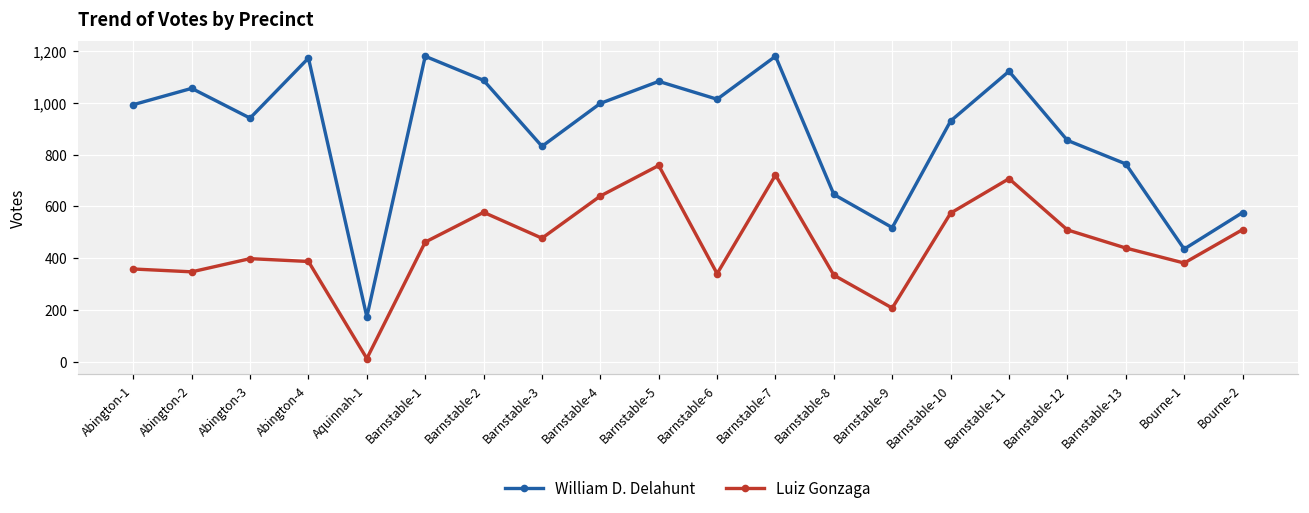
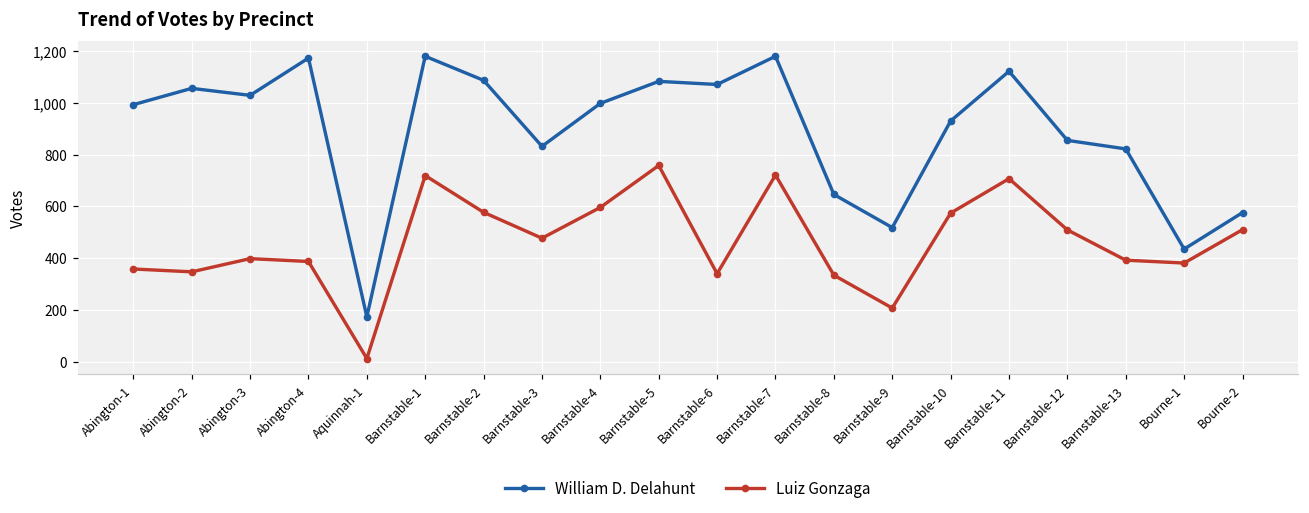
  {
    "William D. Delahunt": {
      "Abington-1": "990",
      "Abington-2": "1,060",
-     "Abington-3": "940",
+     "Abington-3": "1,030",
      "Abington-4": "1,170",
      "Aquinnah-1": "170",
      "Barnstable-1": "1,180",
      "Barnstable-2": "1,090",
      "Barnstable-3": "830",
      "Barnstable-4": "1,000",
      "Barnstable-5": "1,080",
-     "Barnstable-6": "1,010",
+     "Barnstable-6": "1,070",
      "Barnstable-7": "1,180",
      "Barnstable-8": "650",
      "Barnstable-9": "520",
      "Barnstable-10": "930",
      "Barnstable-11": "1,120",
      "Barnstable-12": "860",
-     "Barnstable-13": "760",
+     "Barnstable-13": "820",
      "Bourne-1": "440",
      "Bourne-2": "580"
    },
    "Luiz Gonzaga": {
      "Abington-1": "360",
      "Abington-2": "350",
      "Abington-3": "400",
      "Abington-4": "390",
      "Aquinnah-1": "10",
-     "Barnstable-1": "460",
+     "Barnstable-1": "720",
      "Barnstable-2": "580",
      "Barnstable-3": "480",
-     "Barnstable-4": "640",
+     "Barnstable-4": "600",
      "Barnstable-5": "760",
      "Barnstable-6": "340",
      "Barnstable-7": "720",
      "Barnstable-8": "330",
      "Barnstable-9": "210",
      "Barnstable-10": "570",
      "Barnstable-11": "710",
      "Barnstable-12": "510",
-     "Barnstable-13": "440",
+     "Barnstable-13": "390",
      "Bourne-1": "380",
      "Bourne-2": "510"
    }
  }
